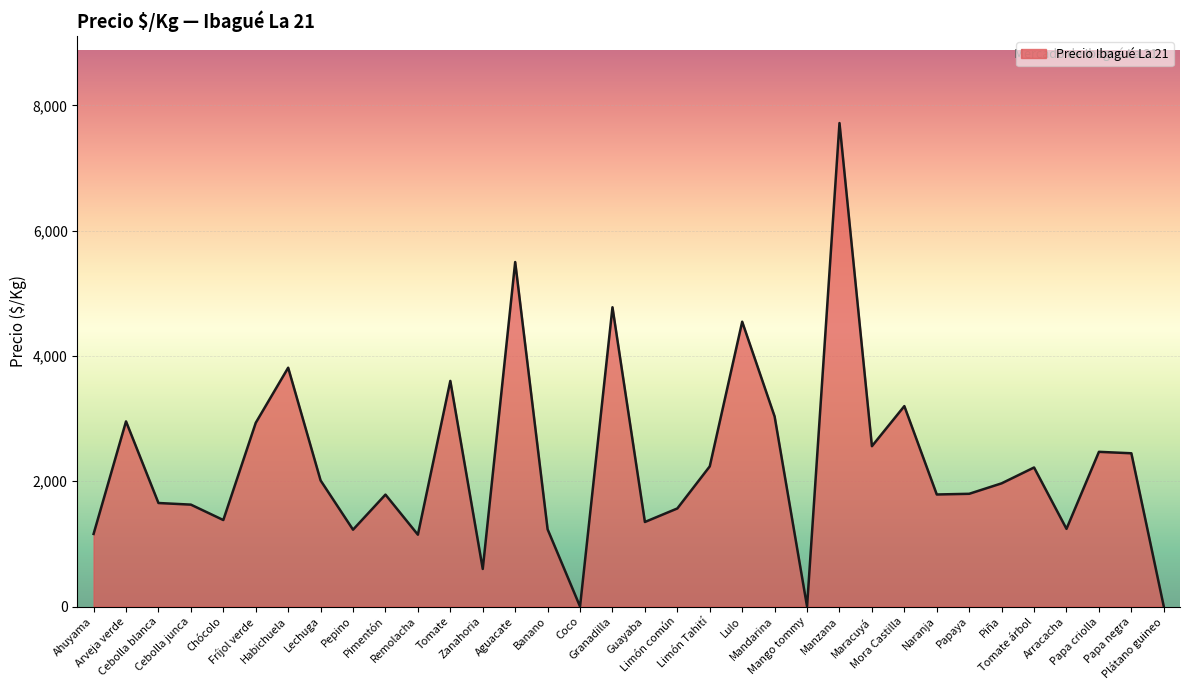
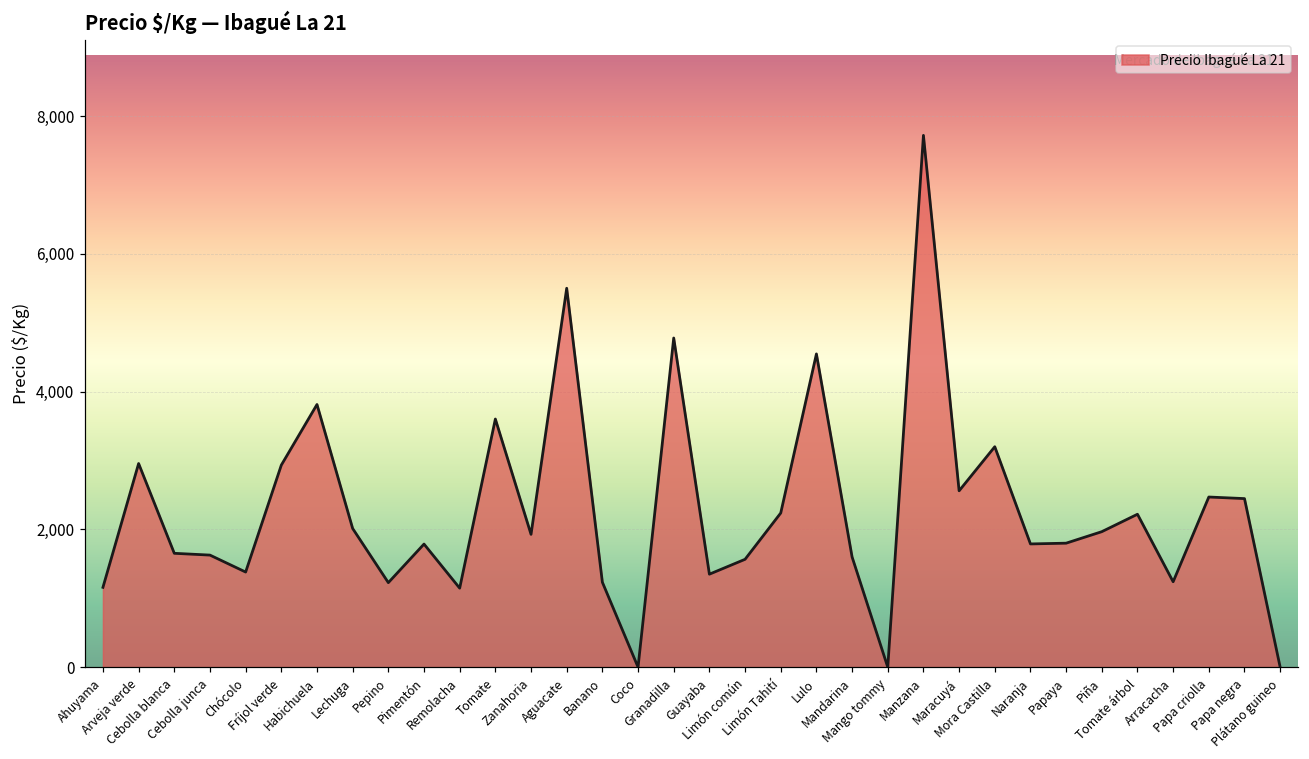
  {
    "Ahuyama": "1,200",
    "Arveja verde": "3,000",
    "Cebolla blanca": "1,700",
    "Cebolla junca": "1,600",
    "Chócolo": "1,400",
    "Fríjol verde": "2,900",
    "Habichuela": "3,800",
    "Lechuga": "2,000",
    "Pepino": "1,200",
    "Pimentón": "1,800",
    "Remolacha": "1,100",
    "Tomate": "3,600",
-   "Zanahoria": "600",
+   "Zanahoria": "1,900",
    "Aguacate": "5,500",
    "Banano": "1,200",
    "Coco": "0",
    "Granadilla": "4,800",
    "Guayaba": "1,400",
    "Limón común": "1,600",
    "Limón Tahití": "2,200",
    "Lulo": "4,500",
-   "Mandarina": "3,000",
+   "Mandarina": "1,600",
    "Mango tommy": "0",
    "Manzana": "7,700",
    "Maracuyá": "2,600",
    "Mora Castilla": "3,200",
    "Naranja": "1,800",
    "Papaya": "1,800",
    "Piña": "2,000",
    "Tomate árbol": "2,200",
    "Arracacha": "1,200",
    "Papa criolla": "2,500",
    "Papa negra": "2,400",
    "Plátano guineo": "0"
  }
